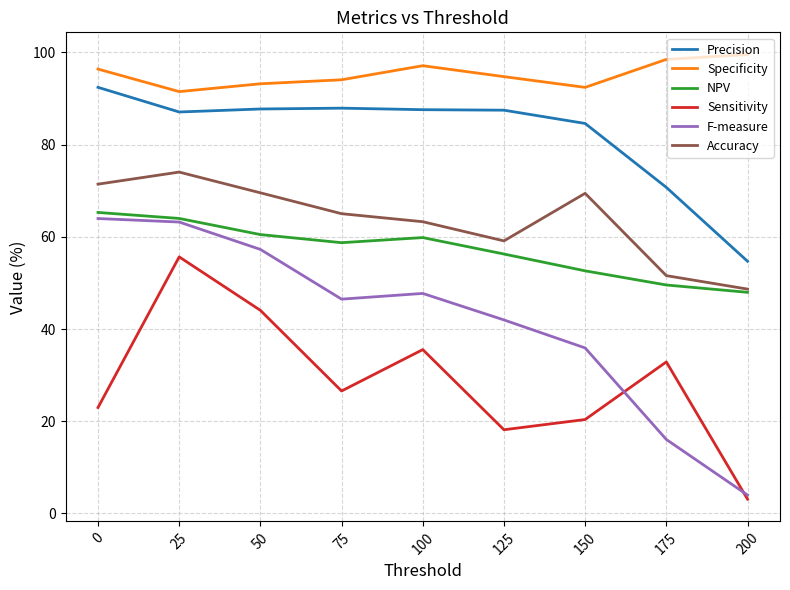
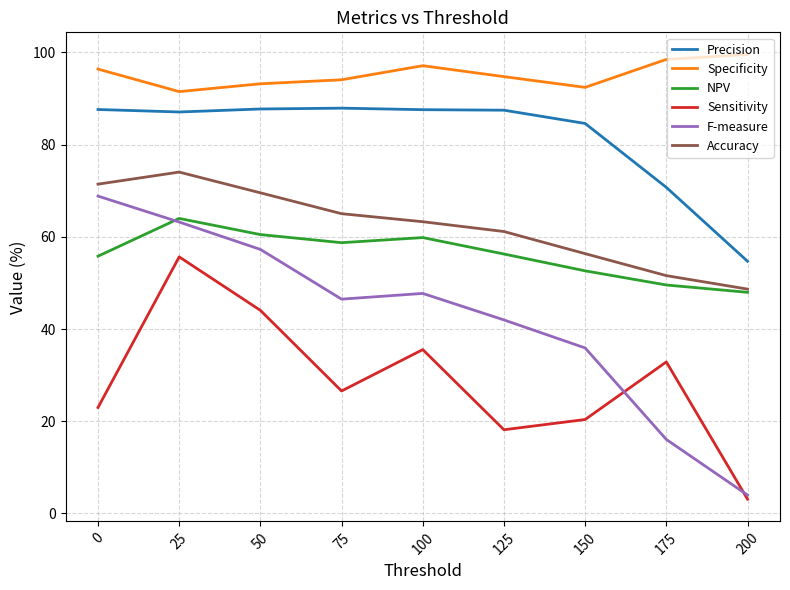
  {
    "Precision": {
-     "0": 92,
+     "0": 88,
      "25": 87,
      "50": 88,
      "75": 88,
      "100": 88,
      "125": 87,
      "150": 85,
      "175": 71,
      "200": 55
    },
    "Specificity": {
      "0": 96,
      "25": 92,
      "50": 93,
      "75": 94,
      "100": 97,
      "125": 95,
      "150": 92,
      "175": 99
    },
    "NPV": {
-     "0": 65,
+     "0": 56,
      "25": 64,
      "50": 60,
      "75": 59,
      "100": 60,
      "125": 56,
      "150": 53,
      "175": 50,
      "200": 48
    },
    "Sensitivity": {
      "0": 23,
      "25": 56,
      "50": 44,
      "75": 27,
      "100": 36,
      "125": 18,
      "150": 20,
      "175": 33,
      "200": 3
    },
    "F-measure": {
-     "0": 64,
+     "0": 69,
      "25": 63,
      "50": 57,
      "75": 46,
      "100": 48,
      "125": 42,
      "150": 36,
      "175": 16,
      "200": 4
    },
    "Accuracy": {
      "0": 71,
      "25": 74,
      "50": 70,
      "75": 65,
      "100": 63,
-     "125": 59,
-     "150": 69,
+     "125": 61,
+     "150": 56,
      "175": 52,
      "200": 49
    }
  }
